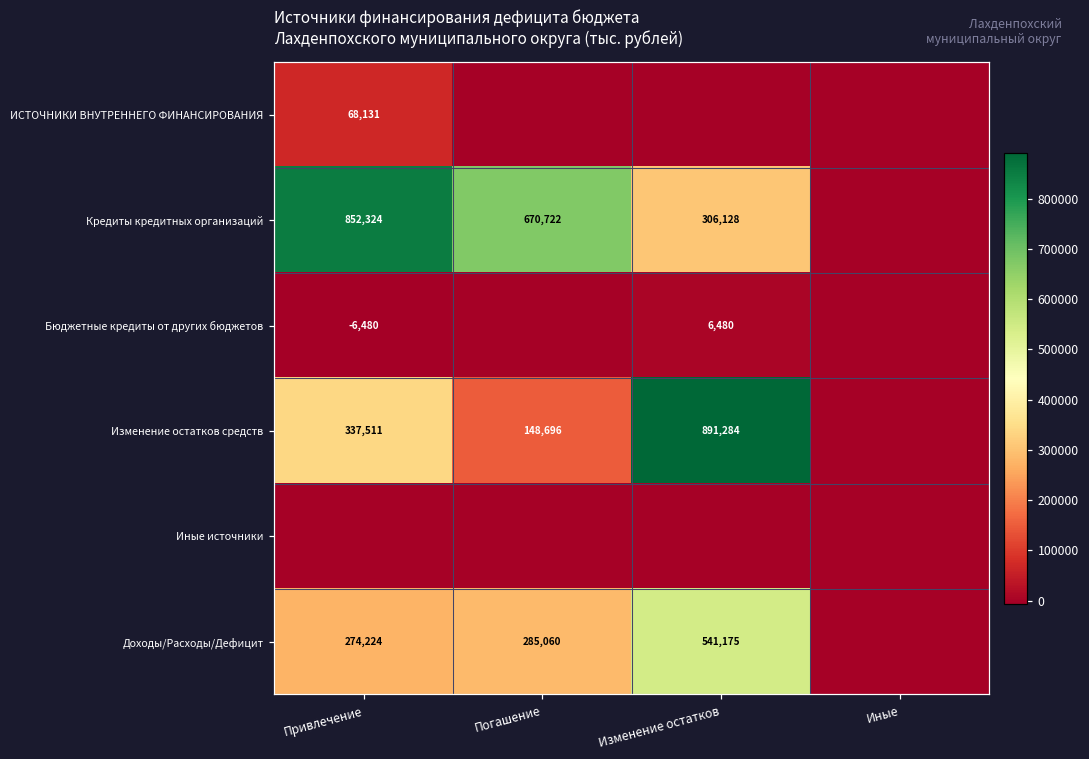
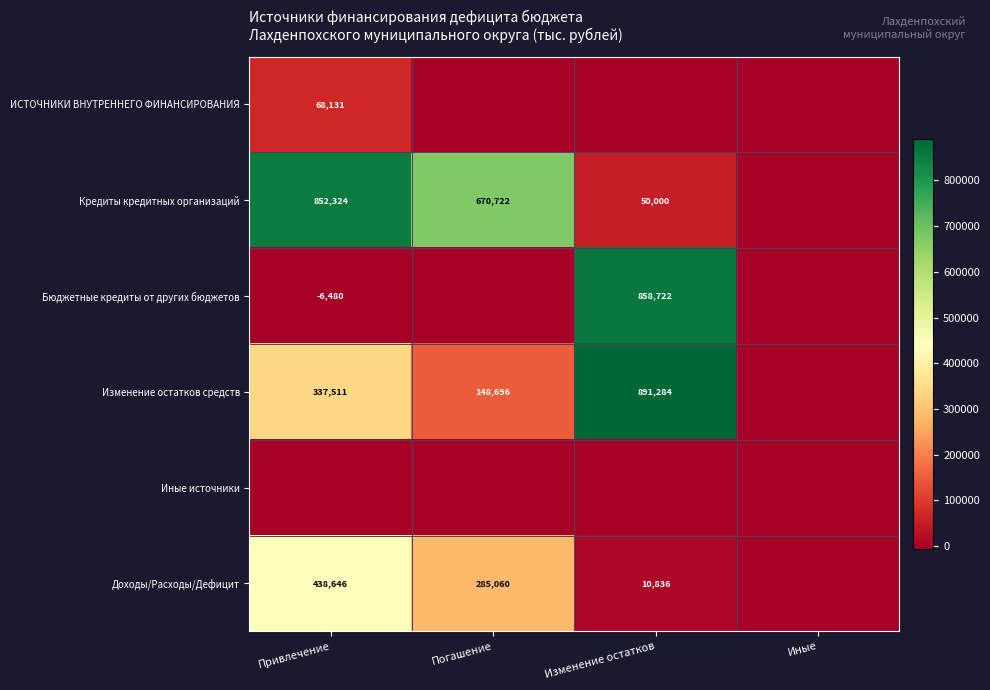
  {
    "ИСТОЧНИКИ ВНУТРЕННЕГО ФИНАНСИРОВАНИЯ": {
      "Привлечение": "68,131"
    },
    "Кредиты кредитных организаций": {
      "Привлечение": "852,324",
      "Погашение": "670,722",
-     "Изменение остатков": "306,128"
+     "Изменение остатков": "50,000"
    },
    "Бюджетные кредиты от других бюджетов": {
      "Привлечение": "-6,480",
-     "Изменение остатков": "6,480"
+     "Изменение остатков": "858,722"
    },
    "Изменение остатков средств": {
      "Привлечение": "337,511",
      "Погашение": "148,696",
      "Изменение остатков": "891,284"
    },
    "Доходы/Расходы/Дефицит": {
-     "Привлечение": "274,224",
+     "Привлечение": "438,646",
      "Погашение": "285,060",
-     "Изменение остатков": "541,175"
+     "Изменение остатков": "10,836"
    }
  }
